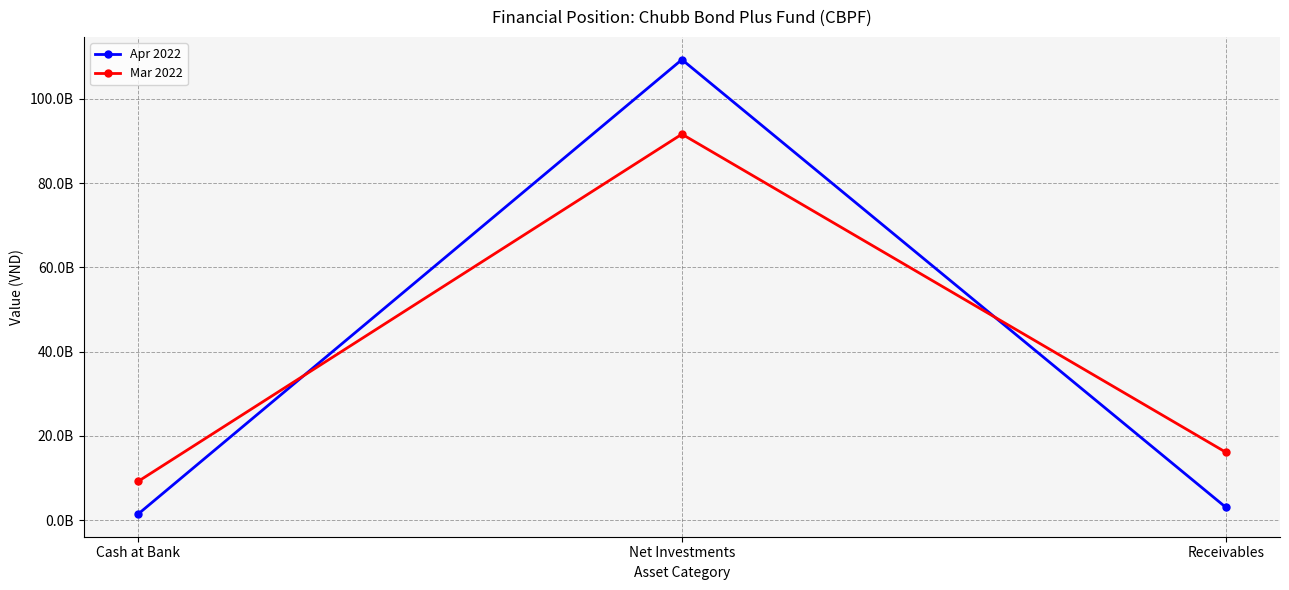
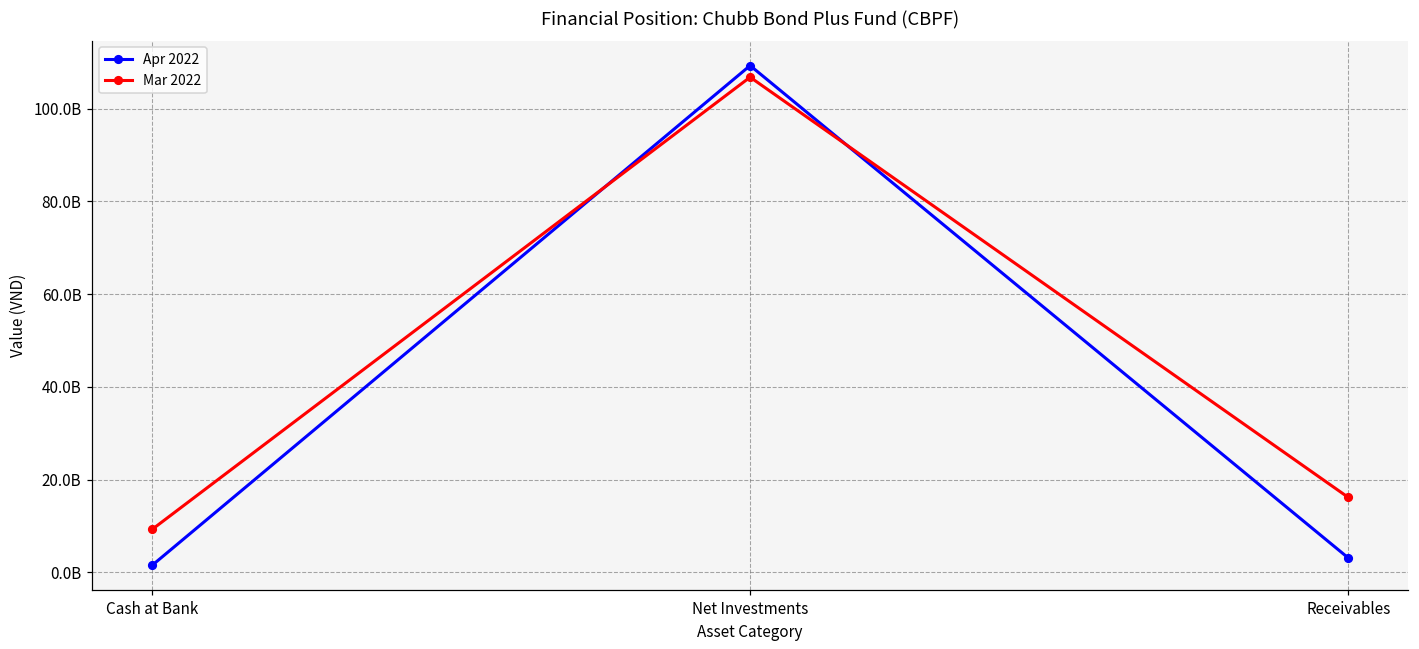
  {
    "Apr 2022": {
      "Cash at Bank": 1000000000,
      "Net Investments": 109000000000,
      "Receivables": 3000000000
    },
    "Mar 2022": {
      "Cash at Bank": 9000000000,
-     "Net Investments": 92000000000,
+     "Net Investments": 107000000000,
      "Receivables": 16000000000
    }
  }
